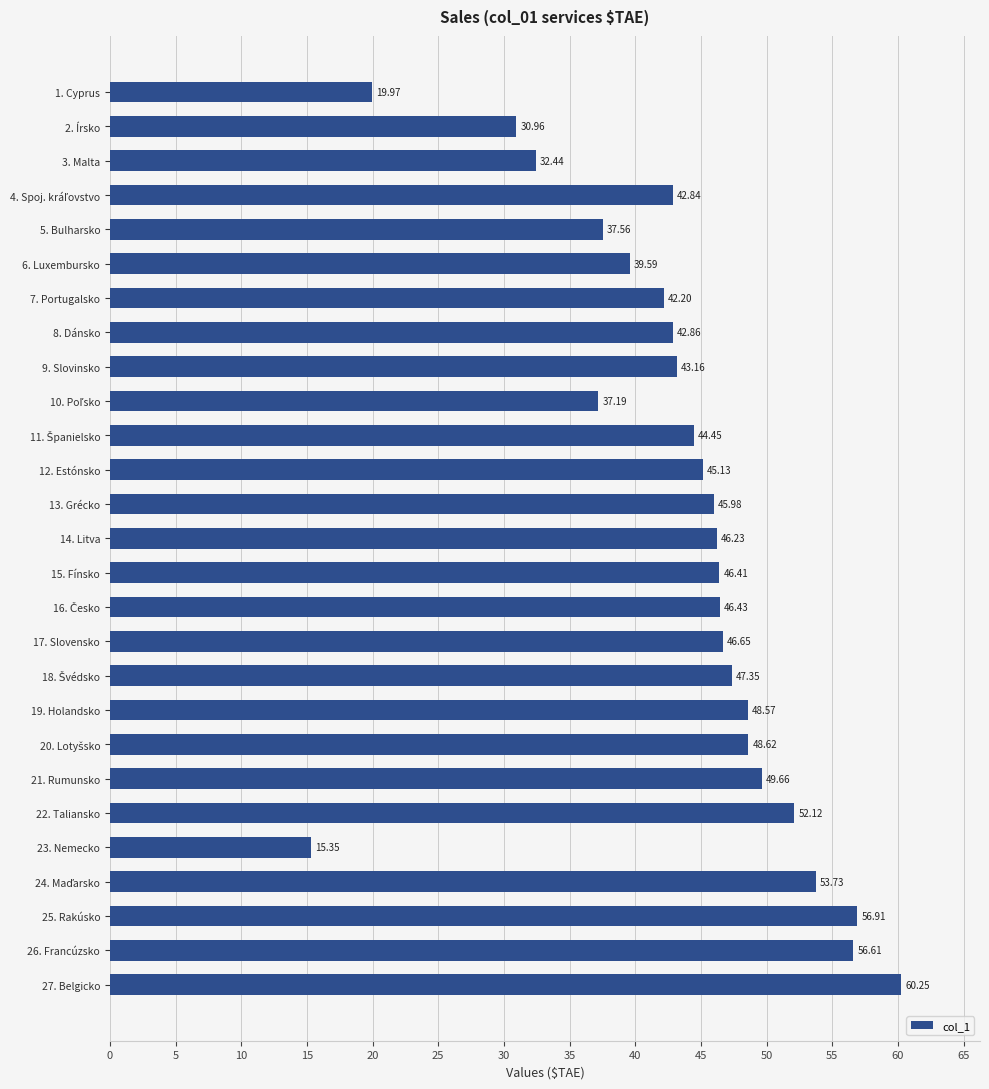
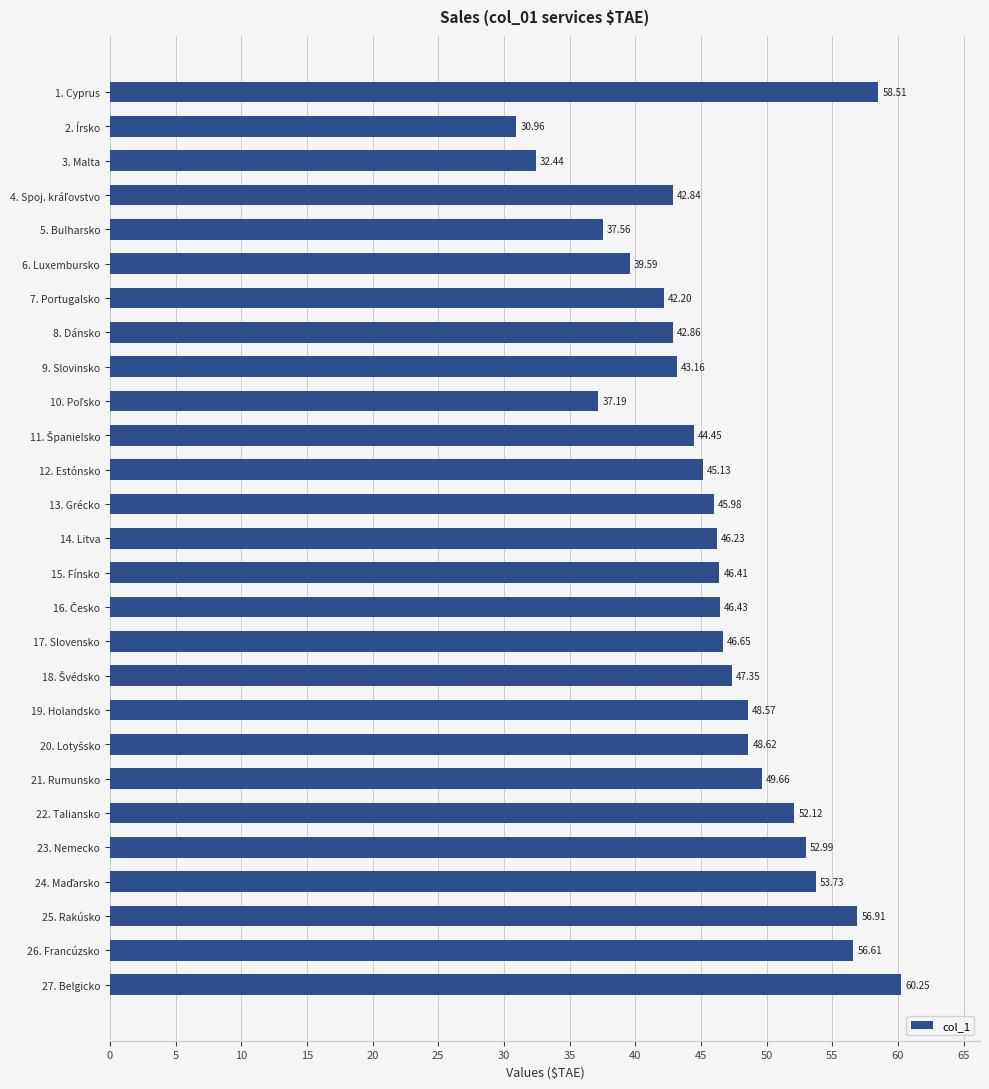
  {
-   "1. Cyprus": 19.97,
+   "1. Cyprus": 58.51,
    "2. Írsko": 30.96,
    "3. Malta": 32.44,
    "4. Spoj. kráľovstvo": 42.84,
    "5. Bulharsko": 37.56,
    "6. Luxembursko": 39.59,
    "7. Portugalsko": 42.20,
    "8. Dánsko": 42.86,
    "9. Slovinsko": 43.16,
    "10. Poľsko": 37.19,
    "11. Španielsko": 44.45,
    "12. Estónsko": 45.13,
    "13. Grécko": 45.98,
    "14. Litva": 46.23,
    "15. Fínsko": 46.41,
    "16. Česko": 46.43,
    "17. Slovensko": 46.65,
    "18. Švédsko": 47.35,
    "19. Holandsko": 48.57,
    "20. Lotyšsko": 48.62,
    "21. Rumunsko": 49.66,
    "22. Taliansko": 52.12,
-   "23. Nemecko": 15.35,
+   "23. Nemecko": 52.99,
    "24. Maďarsko": 53.73,
    "25. Rakúsko": 56.91,
    "26. Francúzsko": 56.61,
    "27. Belgicko": 60.25
  }
